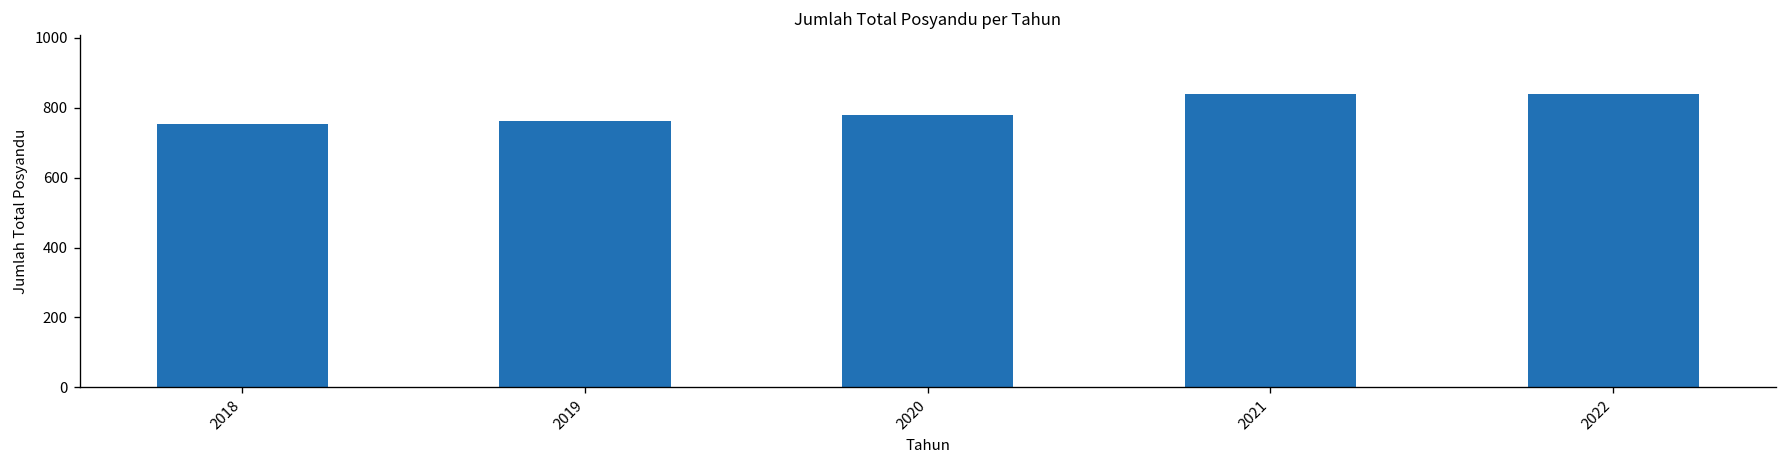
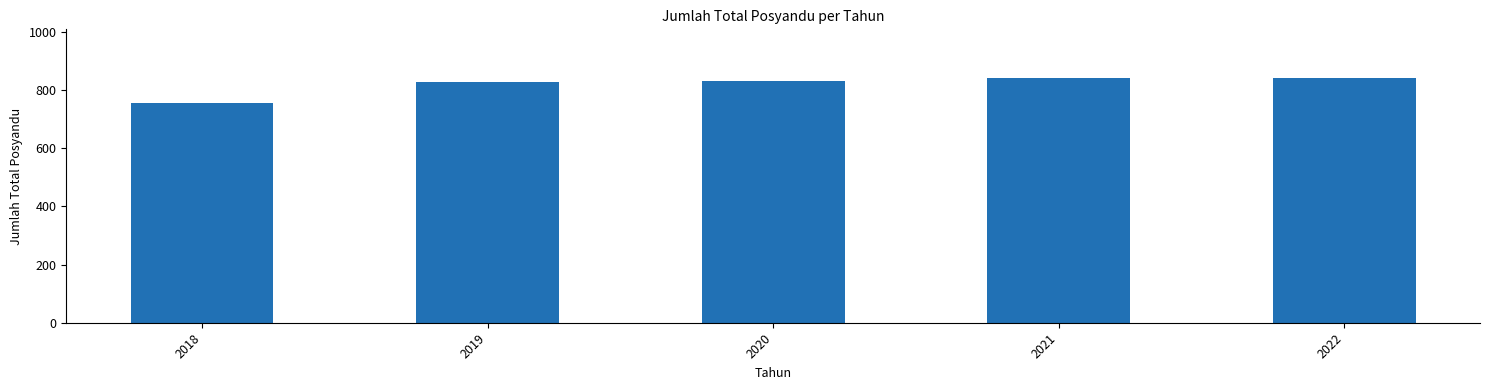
  {
    "2018": 750,
-   "2019": 760,
-   "2020": 780,
+   "2019": 830,
+   "2020": 830,
    "2021": 840,
    "2022": 840
  }
